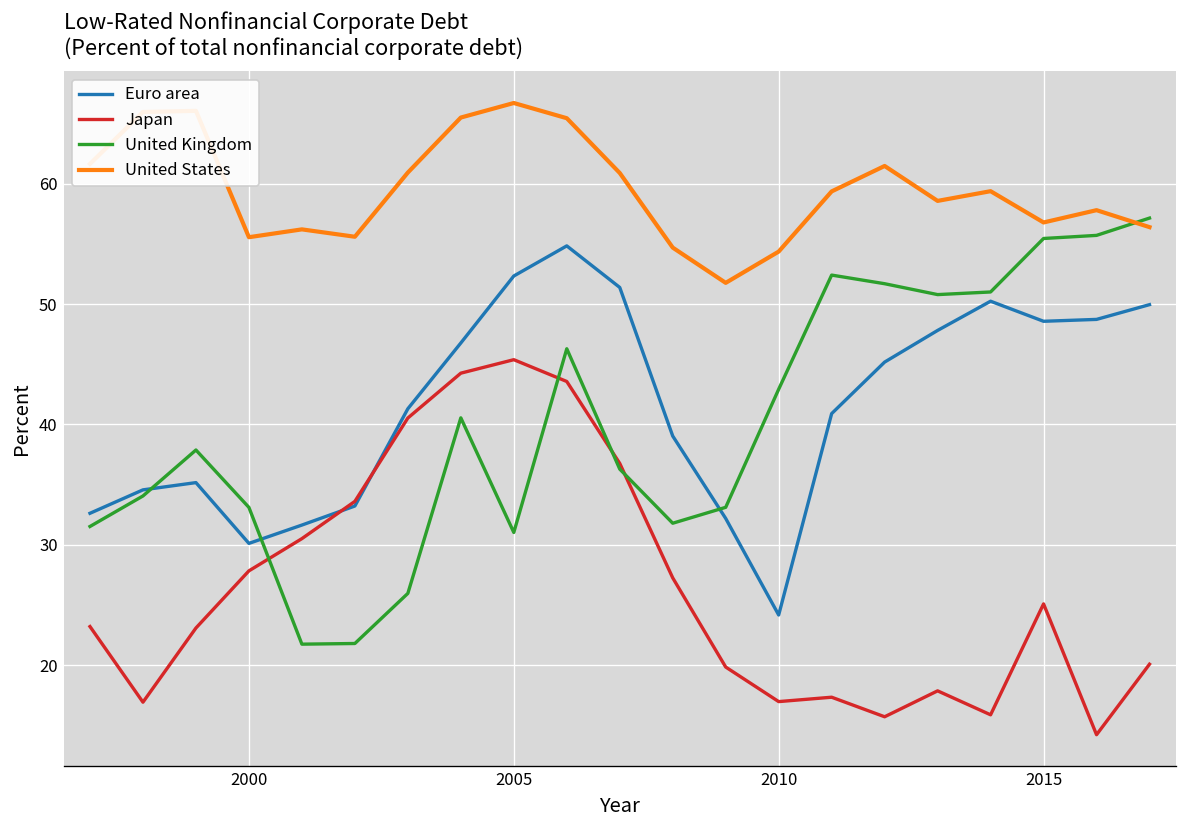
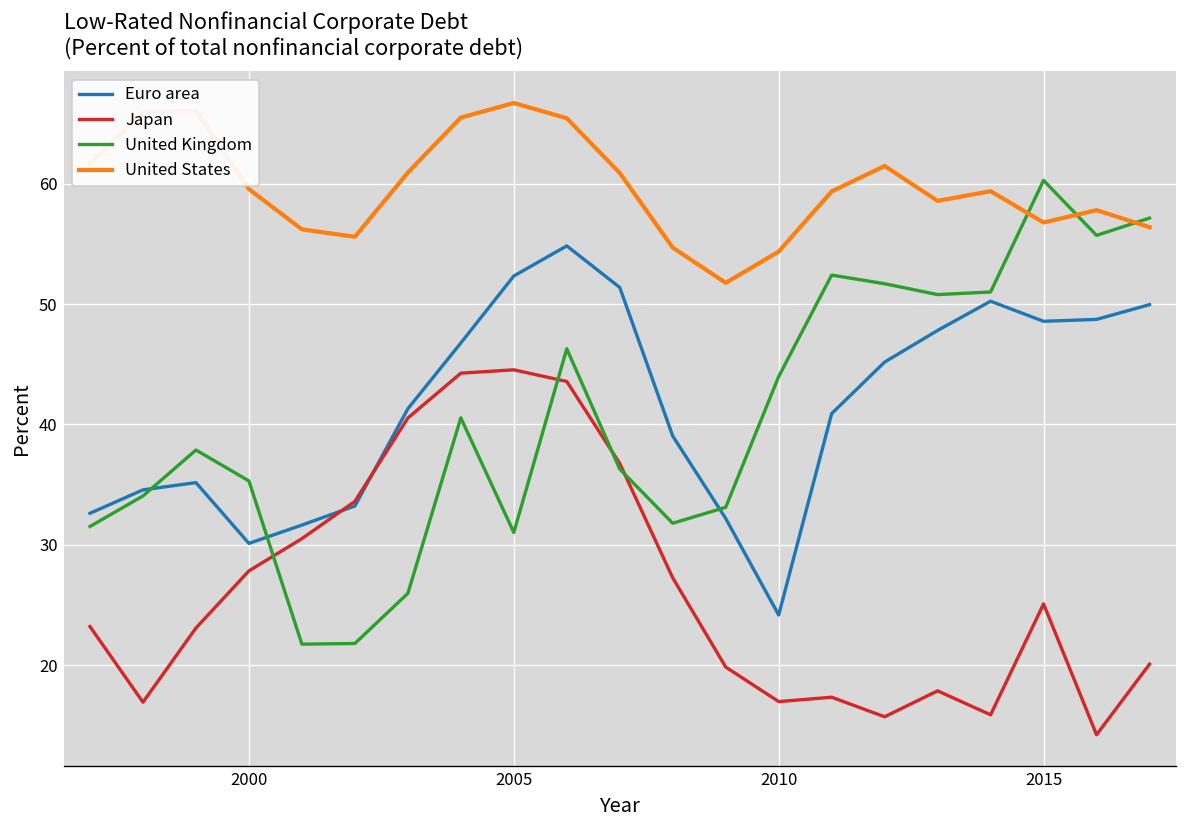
  {
    "Euro area": {
      "2000": 30.1,
      "2005": 52.3,
      "2010": 24.2,
      "2015": 48.6
    },
    "Japan": {
      "2000": 27.8,
-     "2005": 45.4,
+     "2005": 44.5,
      "2010": 17.0,
      "2015": 25.1
    },
    "United Kingdom": {
-     "2000": 33.1,
+     "2000": 35.3,
      "2005": 31.0,
-     "2010": 42.9,
-     "2015": 55.4
+     "2010": 44.0,
+     "2015": 60.3
    },
    "United States": {
-     "2000": 55.5,
+     "2000": 59.5,
      "2005": 66.7,
      "2010": 54.4,
      "2015": 56.8
    }
  }
